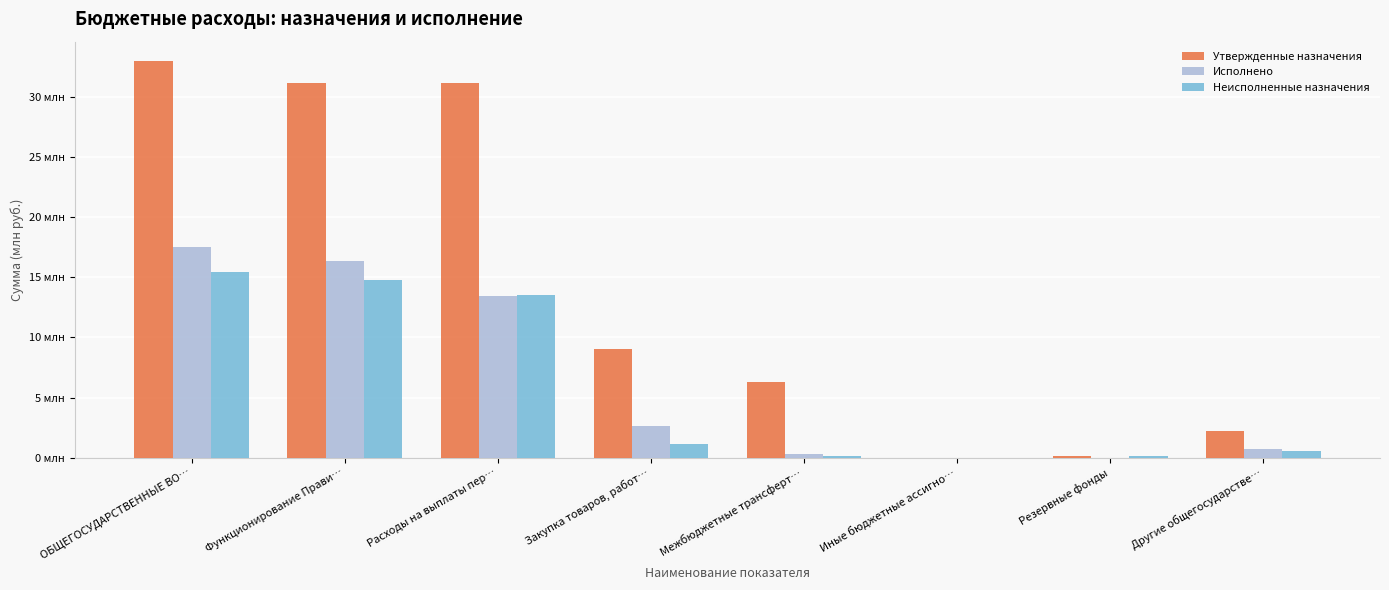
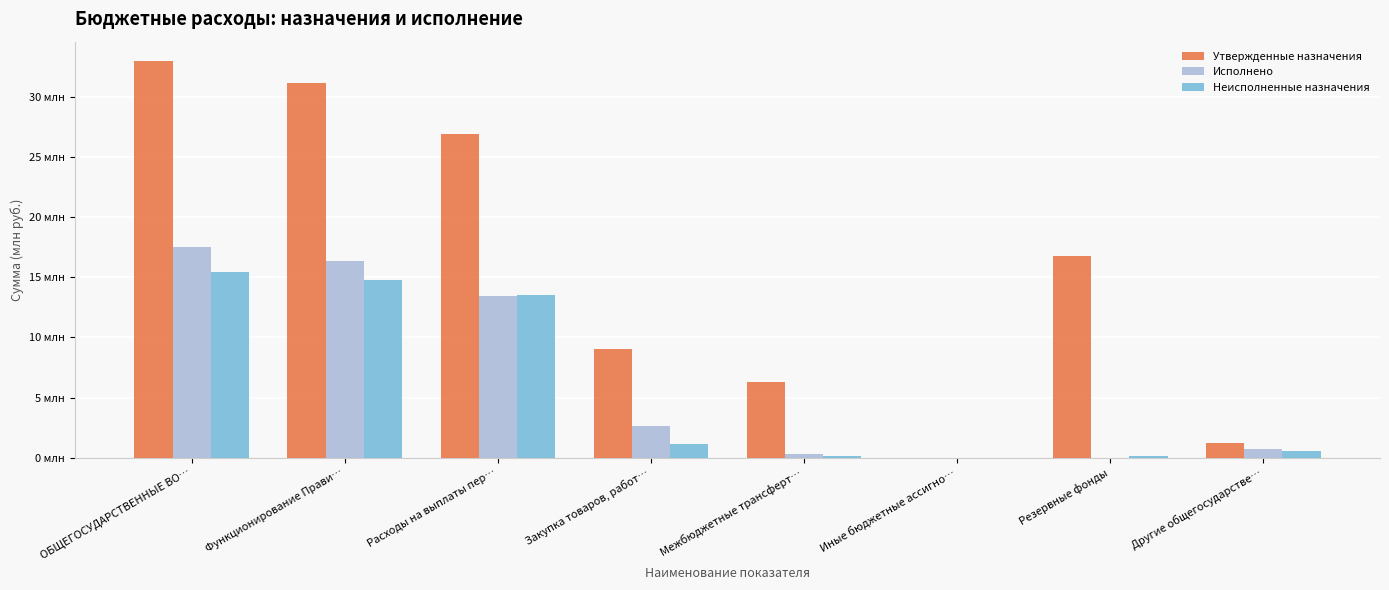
  {
    "Утвержденные назначения": {
      "ОБЩЕГОСУДАРСТВЕННЫЕ ВО…": "33.0 млн",
      "Функционирование Прави…": "31.2 млн",
-     "Расходы на выплаты пер…": "31.2 млн",
+     "Расходы на выплаты пер…": "27.0 млн",
      "Закупка товаров, работ…": "9.0 млн",
      "Межбюджетные трансферт…": "6.3 млн",
-     "Резервные фонды": "0.1 млн",
-     "Другие общегосударстве…": "2.2 млн"
+     "Резервные фонды": "16.8 млн",
+     "Другие общегосударстве…": "1.2 млн"
    }
  }
